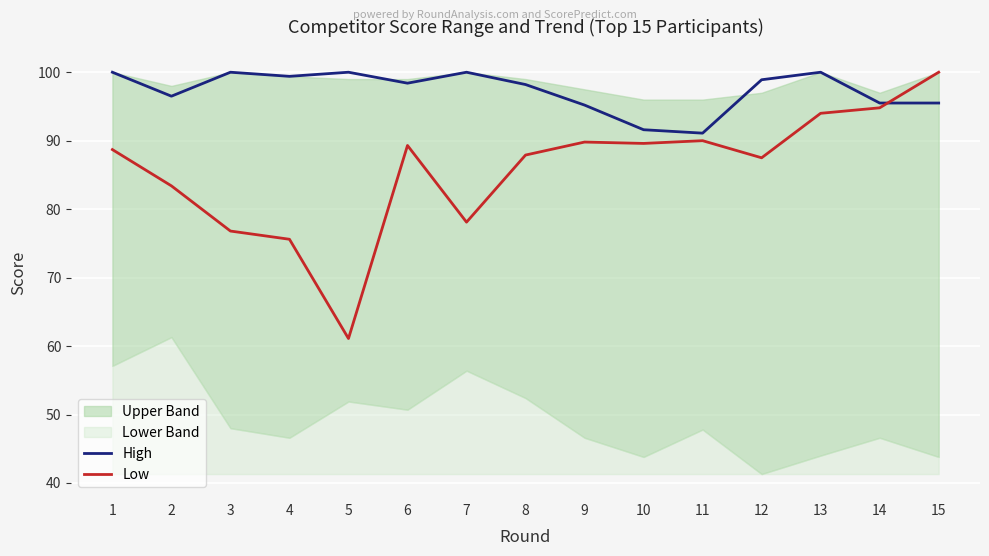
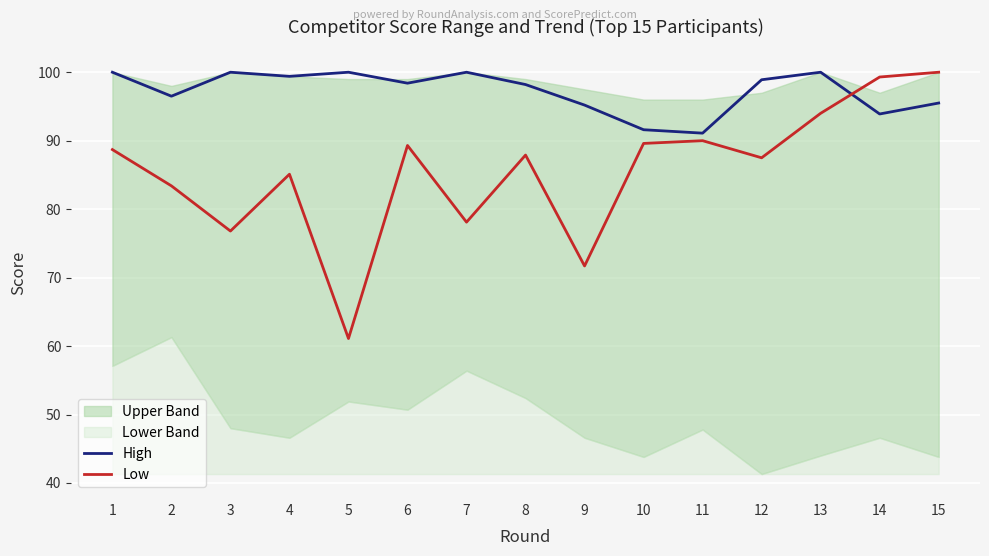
  {
    "High": {
      "2": 97,
      "5": 100,
      "6": 98,
      "8": 98,
      "9": 95,
      "10": 92,
      "11": 91,
      "12": 99,
-     "14": 96,
+     "14": 94,
      "15": 96
    },
    "Low": {
      "1": 89,
      "2": 83,
      "3": 77,
-     "4": 76,
+     "4": 85,
      "5": 61,
      "6": 89,
      "7": 78,
      "8": 88,
-     "9": 90,
+     "9": 72,
      "10": 90,
      "11": 90,
      "12": 88,
      "13": 94,
-     "14": 95
+     "14": 99
    }
  }
